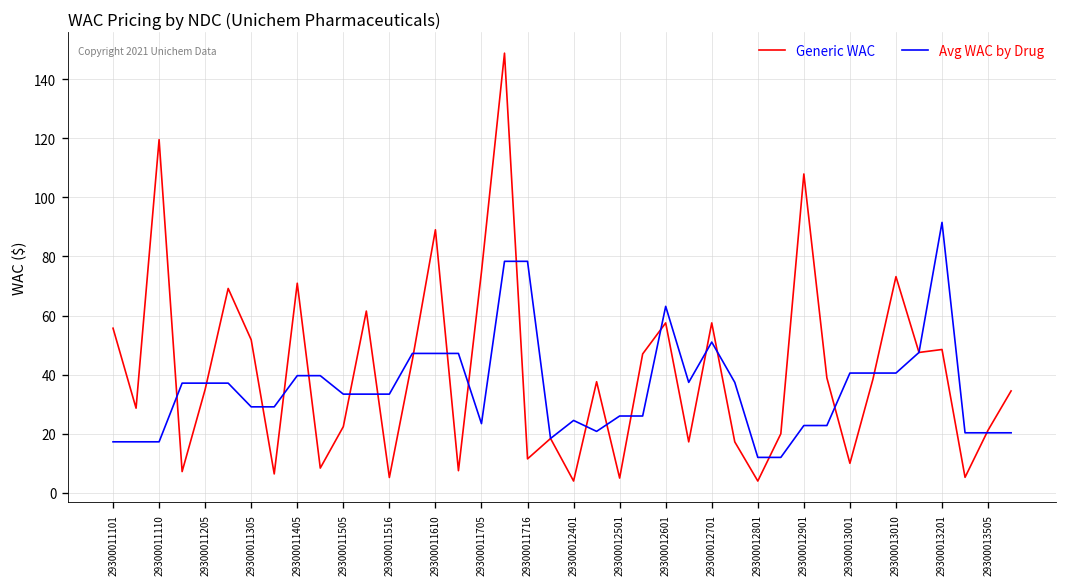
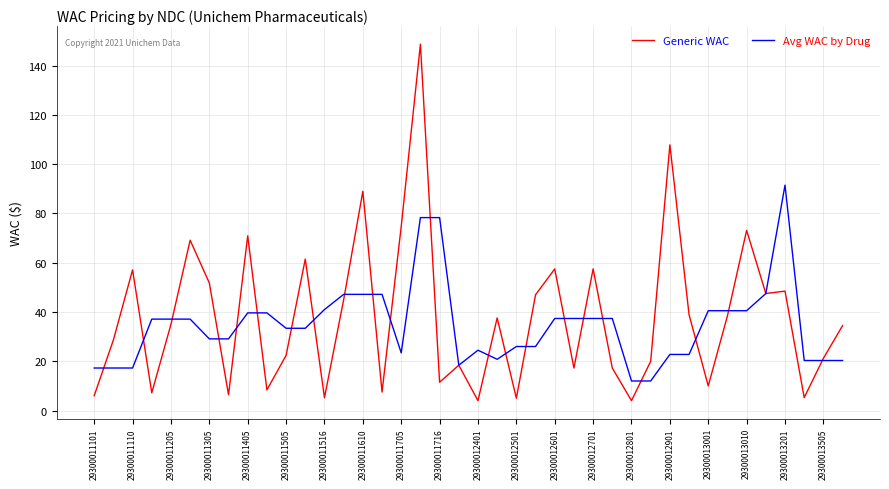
  {
    "Generic WAC": {
-     "29300011101": 56,
-     "29300011110": 120,
+     "29300011101": 6,
+     "29300011110": 57,
      "29300011205": 35,
      "29300011305": 52,
      "29300011405": 71,
      "29300011505": 22,
      "29300011516": 5,
      "29300011610": 89,
      "29300011705": 75,
      "29300011716": 12,
      "29300012401": 4,
      "29300012501": 5,
      "29300012601": 58,
      "29300012701": 58,
      "29300012801": 4,
      "29300012901": 108,
      "29300013001": 10,
      "29300013010": 73,
      "29300013201": 49
    },
    "Avg WAC by Drug": {
      "29300011101": 17,
      "29300011110": 17,
      "29300011205": 37,
      "29300011305": 29,
      "29300011405": 40,
      "29300011505": 33,
-     "29300011516": 33,
+     "29300011516": 41,
      "29300011610": 47,
      "29300011705": 23,
      "29300011716": 78,
      "29300012401": 25,
      "29300012501": 26,
-     "29300012601": 63,
-     "29300012701": 51,
+     "29300012601": 37,
+     "29300012701": 37,
      "29300012801": 12,
      "29300012901": 23,
      "29300013001": 41,
      "29300013010": 41,
      "29300013201": 92
    }
  }
